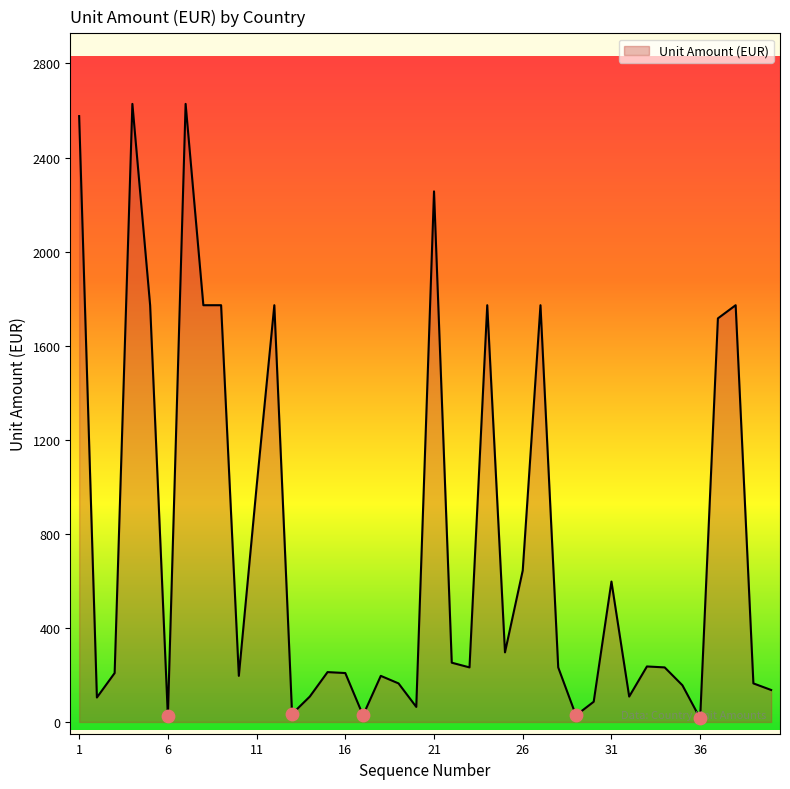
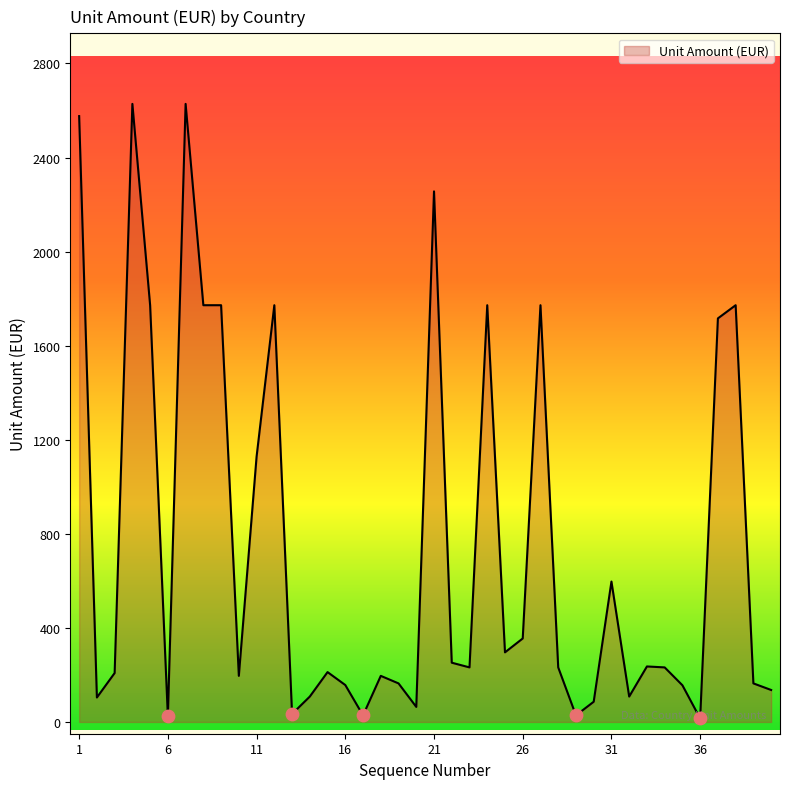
  {
    "Unit Amount (EUR)": {
      "1": 2580,
-     "11": 1000,
-     "16": 210,
+     "11": 1130,
+     "16": 160,
      "21": 2260,
-     "26": 640,
+     "26": 360,
      "31": 600
    }
  }
